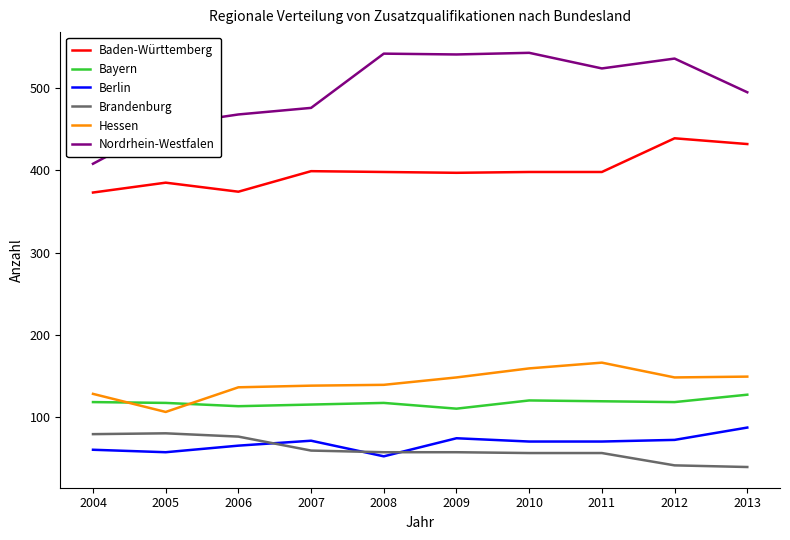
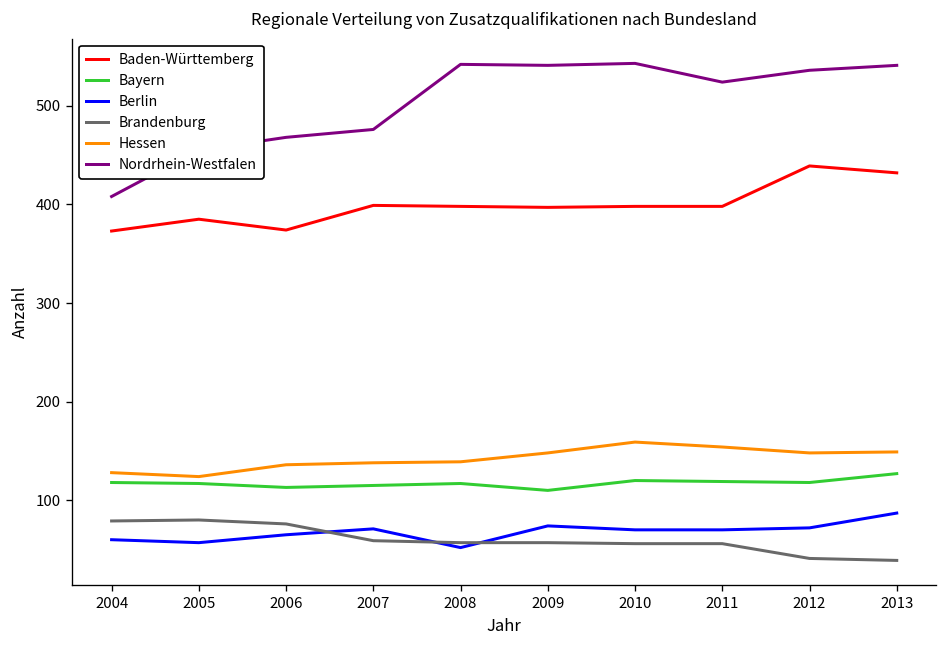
  {
    "Baden-Württemberg": {
      "2004": 370,
      "2005": 390,
      "2006": 370,
      "2007": 400,
      "2008": 400,
      "2009": 400,
      "2010": 400,
      "2011": 400,
      "2012": 440,
      "2013": 430
    },
    "Bayern": {
      "2004": 120,
      "2005": 120,
      "2006": 110,
      "2007": 120,
      "2008": 120,
      "2009": 110,
      "2010": 120,
      "2011": 120,
      "2012": 120,
      "2013": 130
    },
    "Berlin": {
      "2004": 60,
      "2005": 60,
      "2006": 70,
      "2007": 70,
      "2008": 50,
      "2009": 70,
      "2010": 70,
      "2011": 70,
      "2012": 70,
      "2013": 90
    },
    "Brandenburg": {
      "2004": 80,
      "2005": 80,
      "2006": 80,
      "2007": 60,
      "2008": 60,
      "2009": 60,
      "2010": 60,
      "2011": 60,
      "2012": 40,
      "2013": 40
    },
    "Hessen": {
      "2004": 130,
-     "2005": 110,
+     "2005": 120,
      "2006": 140,
      "2007": 140,
      "2008": 140,
      "2009": 150,
      "2010": 160,
-     "2011": 170,
+     "2011": 150,
      "2012": 150,
      "2013": 150
    },
    "Nordrhein-Westfalen": {
      "2004": 410,
      "2006": 470,
      "2007": 480,
      "2008": 540,
      "2009": 540,
      "2010": 540,
      "2011": 520,
      "2012": 540,
-     "2013": 500
+     "2013": 540
    }
  }
